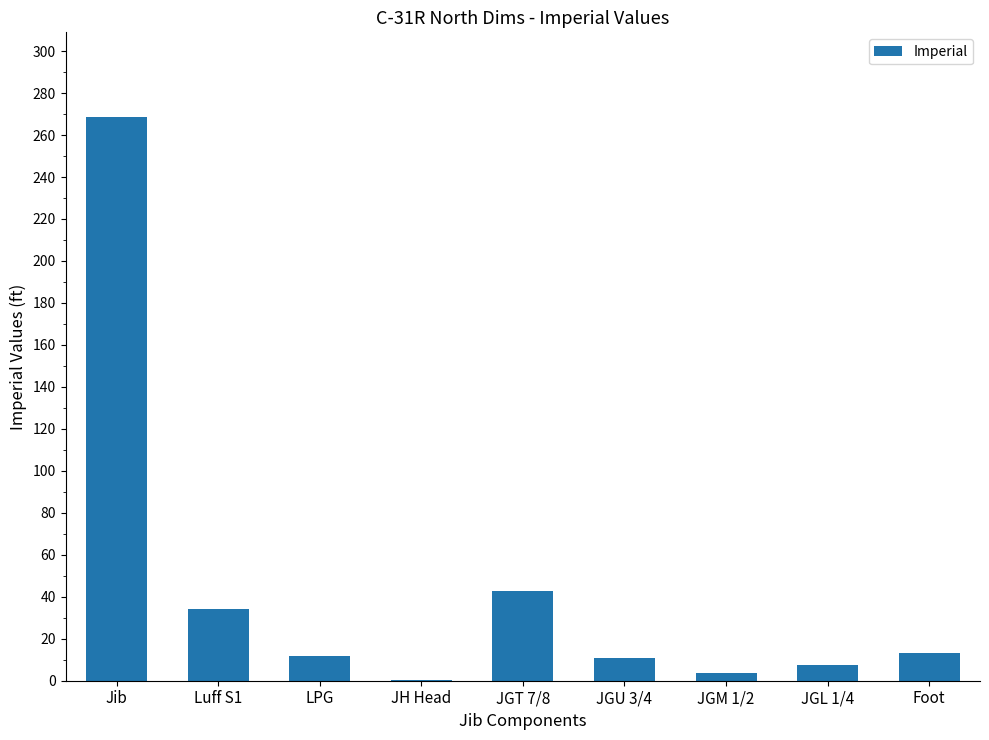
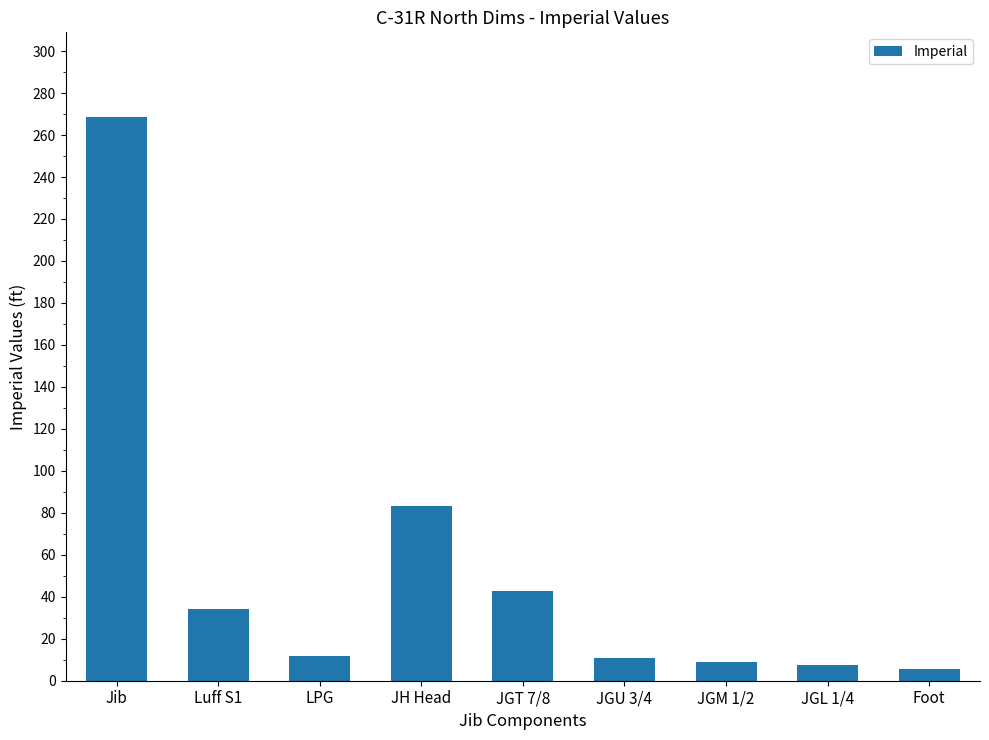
  {
    "Jib": 269,
    "Luff S1": 34,
    "LPG": 12,
-   "JH Head": 0,
+   "JH Head": 83,
    "JGT 7/8": 43,
    "JGU 3/4": 11,
-   "JGM 1/2": 4,
+   "JGM 1/2": 9,
    "JGL 1/4": 7,
-   "Foot": 13
+   "Foot": 6
  }
